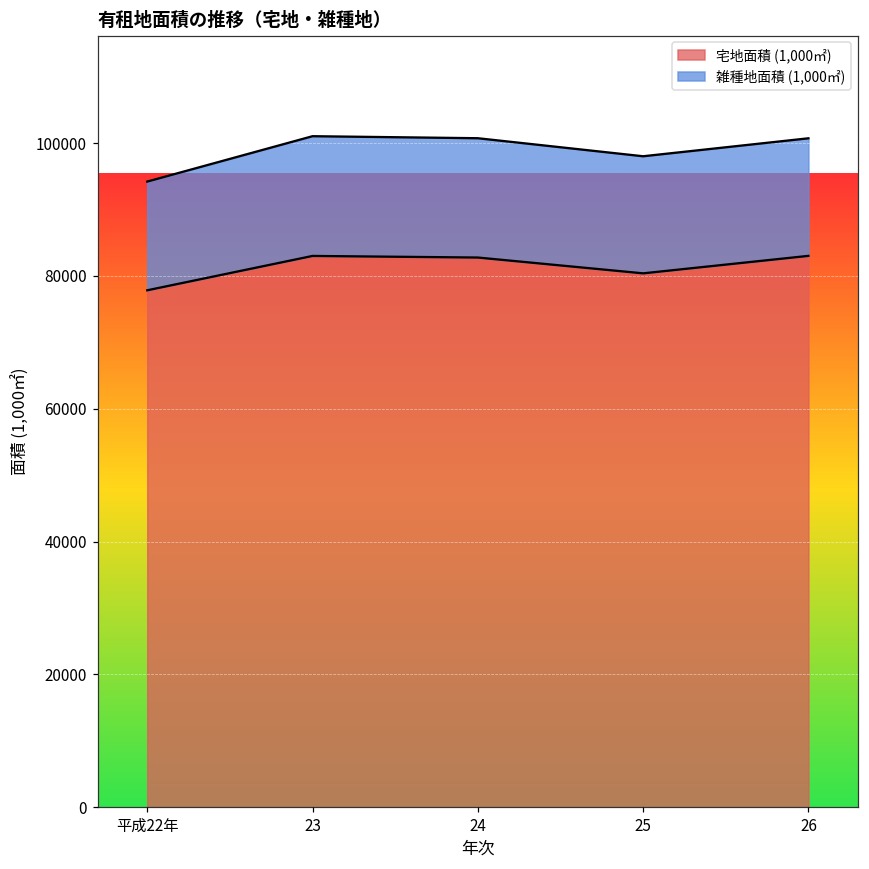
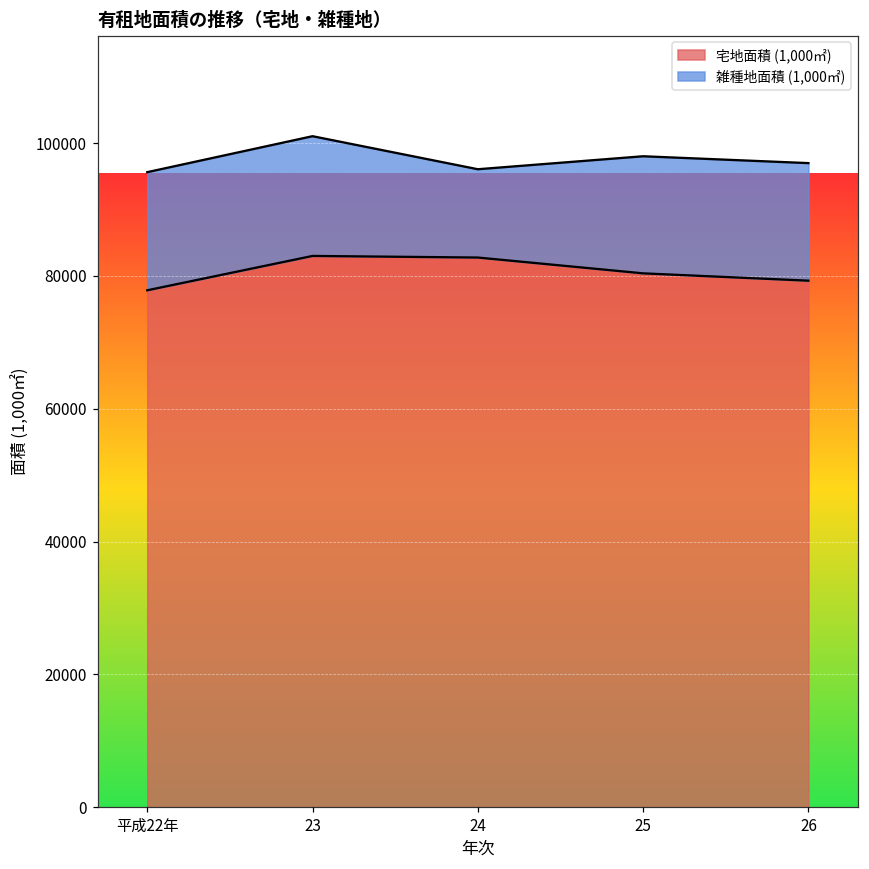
  {
    "宅地面積 (1,000㎡)": {
      "平成22年": 78000,
      "23": 83000,
      "24": 83000,
      "25": 80000,
-     "26": 83000
+     "26": 79000
    },
    "雑種地面積 (1,000㎡)": {
-     "平成22年": 16000,
+     "平成22年": 18000,
      "23": 18000,
-     "24": 18000,
+     "24": 13000,
      "25": 18000,
      "26": 18000
    }
  }
